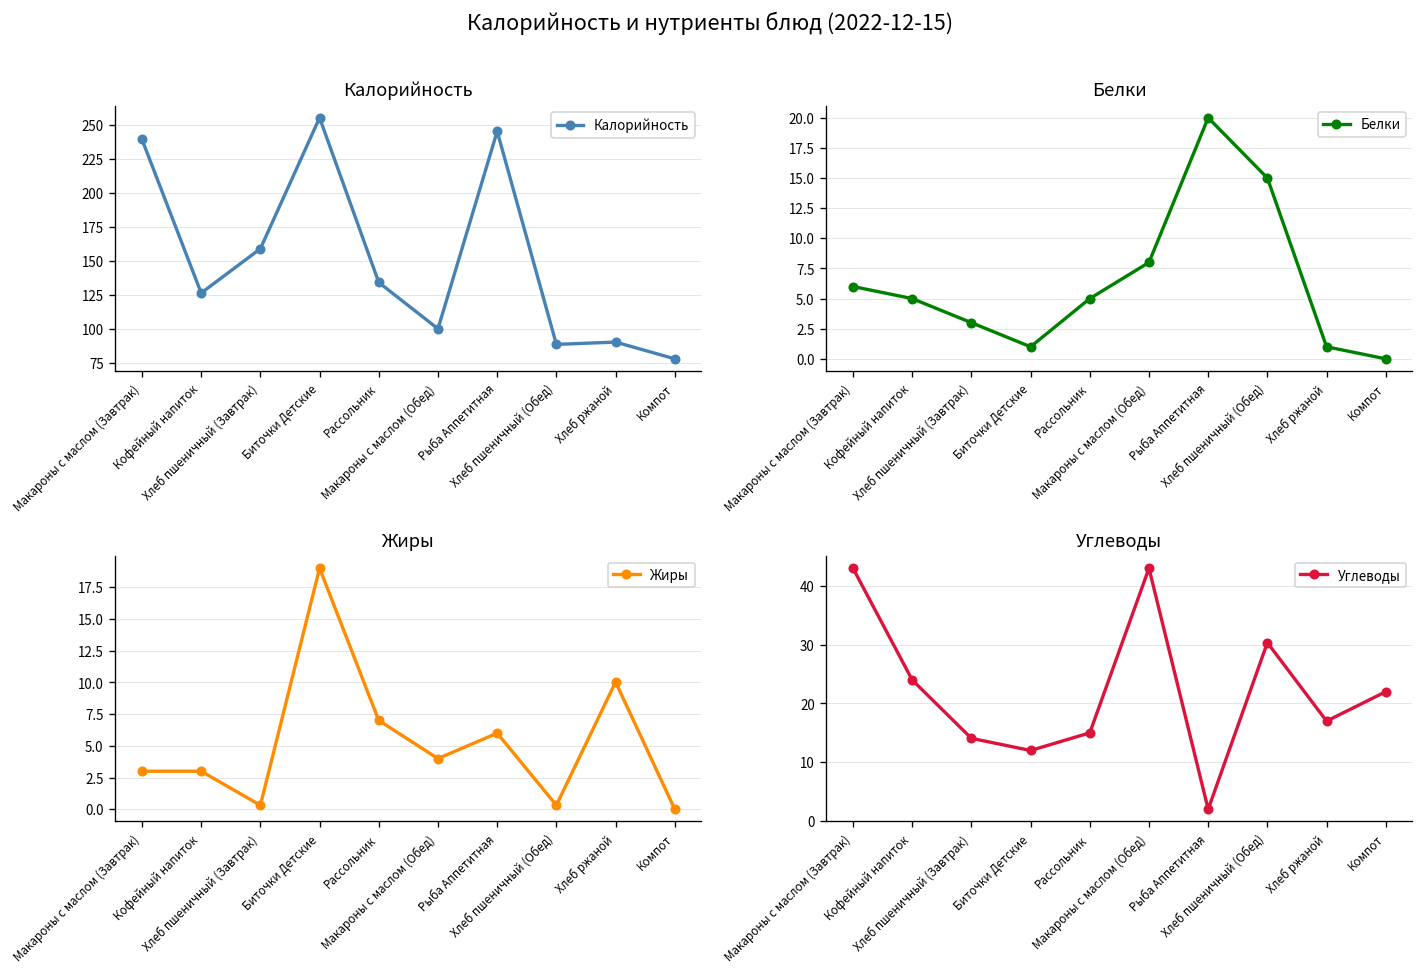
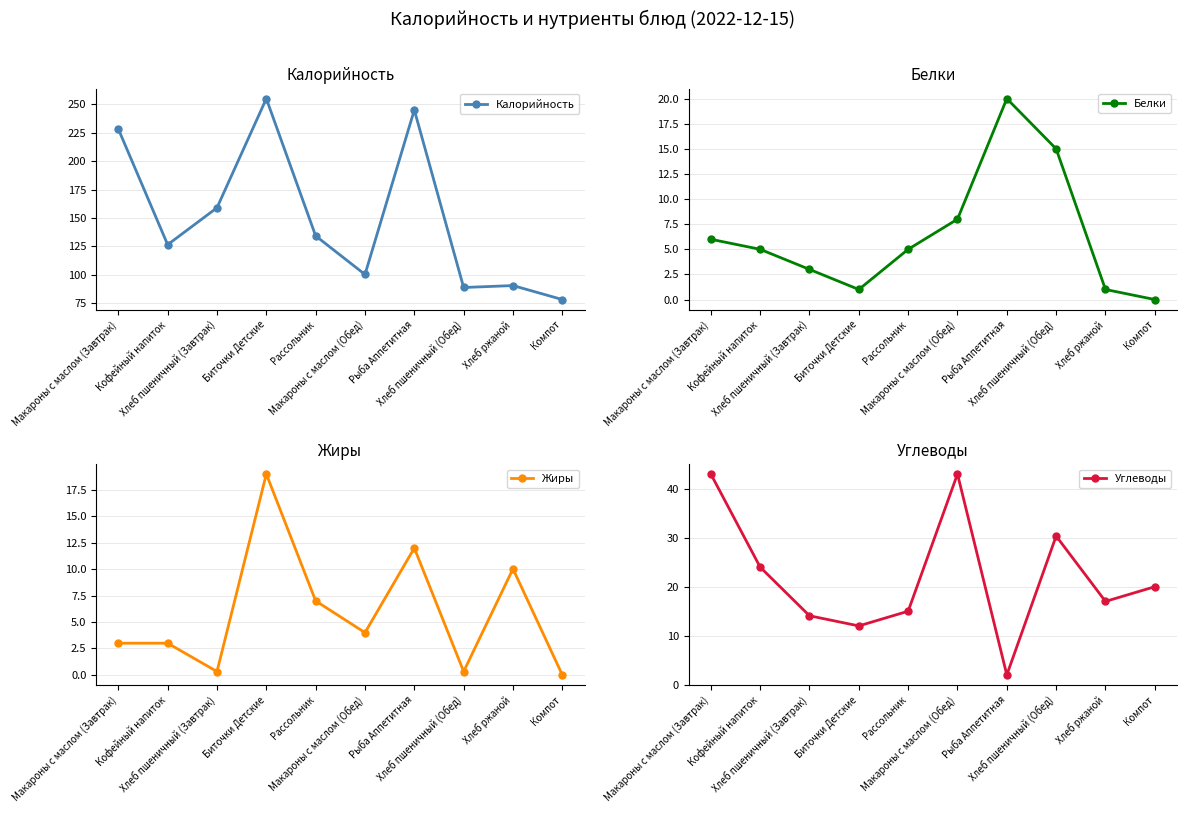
  {
    "Калорийность": {
-     "Макароны с маслом (Завтрак)": 239,
+     "Макароны с маслом (Завтрак)": 228,
      "Кофейный напиток": 127,
      "Хлеб пшеничный (Завтрак)": 159,
      "Биточки Детские": 255,
      "Рассольник": 134,
      "Макароны с маслом (Обед)": 100,
      "Рыба Аппетитная": 245,
      "Хлеб пшеничный (Обед)": 89,
      "Хлеб ржаной": 91,
      "Компот": 78
    },
    "Белки": {
      "Макароны с маслом (Завтрак)": 6.0,
      "Кофейный напиток": 5.0,
      "Хлеб пшеничный (Завтрак)": 3.0,
      "Биточки Детские": 1.0,
      "Рассольник": 5.0,
      "Макароны с маслом (Обед)": 8.0,
      "Рыба Аппетитная": 20.0,
      "Хлеб пшеничный (Обед)": 15.0,
      "Хлеб ржаной": 1.0,
      "Компот": 0.0
    },
    "Жиры": {
      "Макароны с маслом (Завтрак)": 3,
      "Кофейный напиток": 3,
      "Хлеб пшеничный (Завтрак)": 0.3,
      "Биточки Детские": 19,
      "Рассольник": 7,
      "Макароны с маслом (Обед)": 4,
-     "Рыба Аппетитная": 6,
+     "Рыба Аппетитная": 12,
      "Хлеб пшеничный (Обед)": 0.3,
      "Хлеб ржаной": 10,
      "Компот": 0
    },
    "Углеводы": {
      "Макароны с маслом (Завтрак)": 43,
      "Кофейный напиток": 24,
      "Хлеб пшеничный (Завтрак)": 14,
      "Биточки Детские": 12,
      "Рассольник": 15,
      "Макароны с маслом (Обед)": 43,
      "Рыба Аппетитная": 2,
      "Хлеб пшеничный (Обед)": 30,
      "Хлеб ржаной": 17,
-     "Компот": 22
+     "Компот": 20
    }
  }
